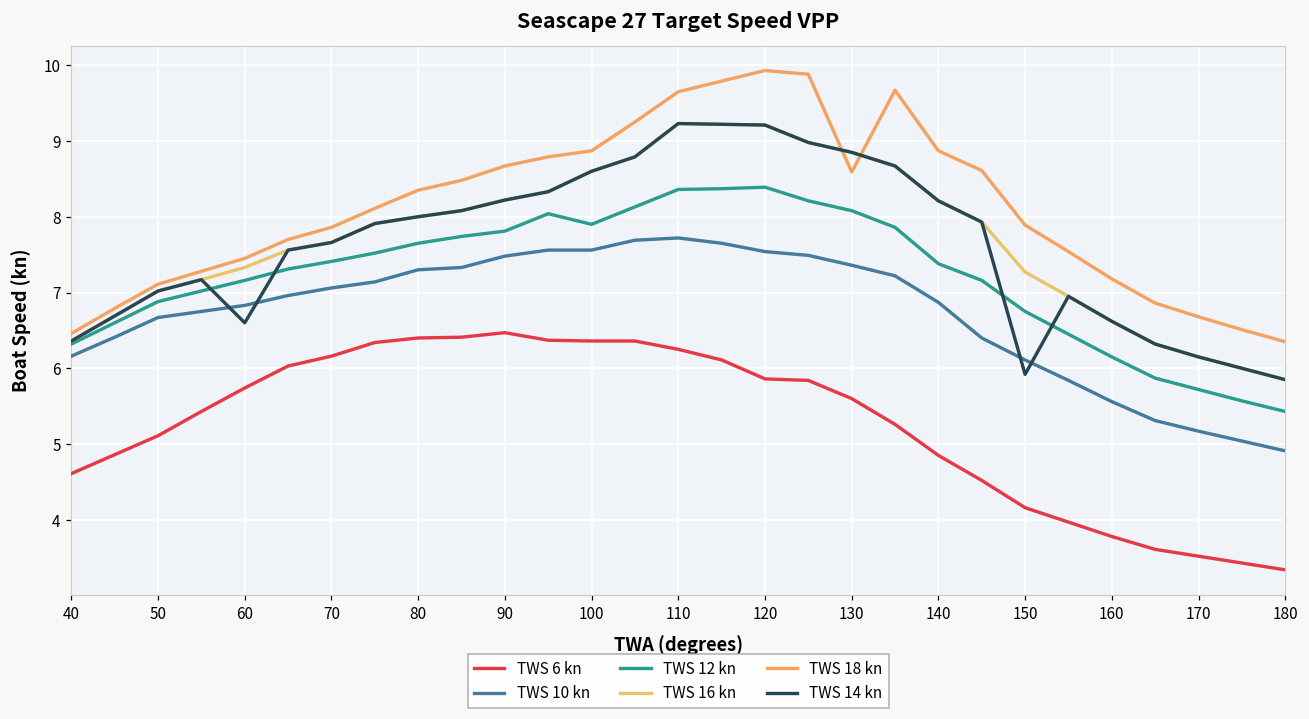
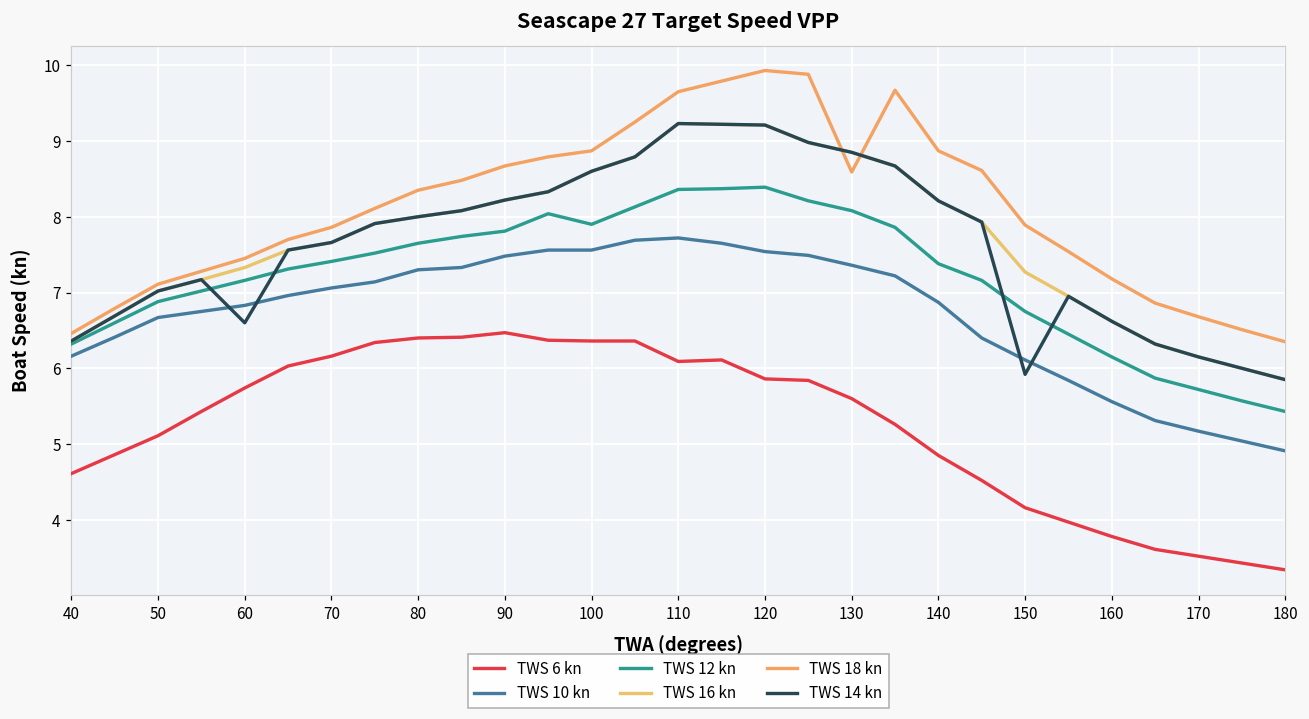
  {
    "TWS 6 kn": {
      "40": 4.6,
      "50": 5.1,
      "60": 5.7,
      "70": 6.2,
      "80": 6.4,
      "90": 6.5,
      "100": 6.4,
-     "110": 6.3,
+     "110": 6.1,
      "120": 5.9,
      "130": 5.6,
      "140": 4.9,
      "150": 4.2,
      "160": 3.8,
      "170": 3.5,
      "180": 3.3
    },
    "TWS 14 kn": {
      "60": 6.6,
      "150": 5.9
    }
  }
